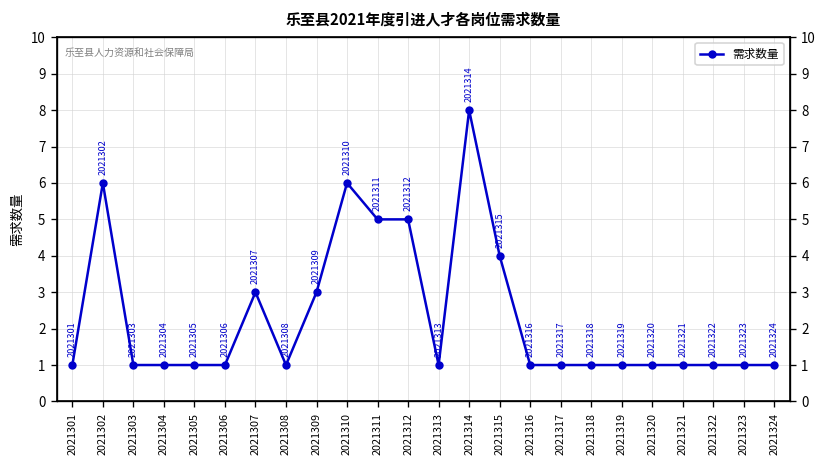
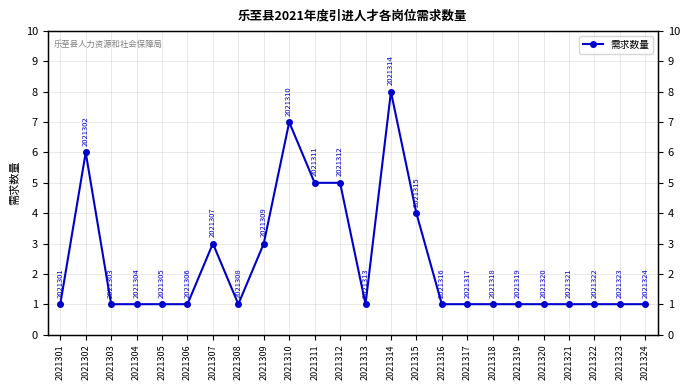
  {
-   "2021310": 6
+   "2021310": 7
  }
